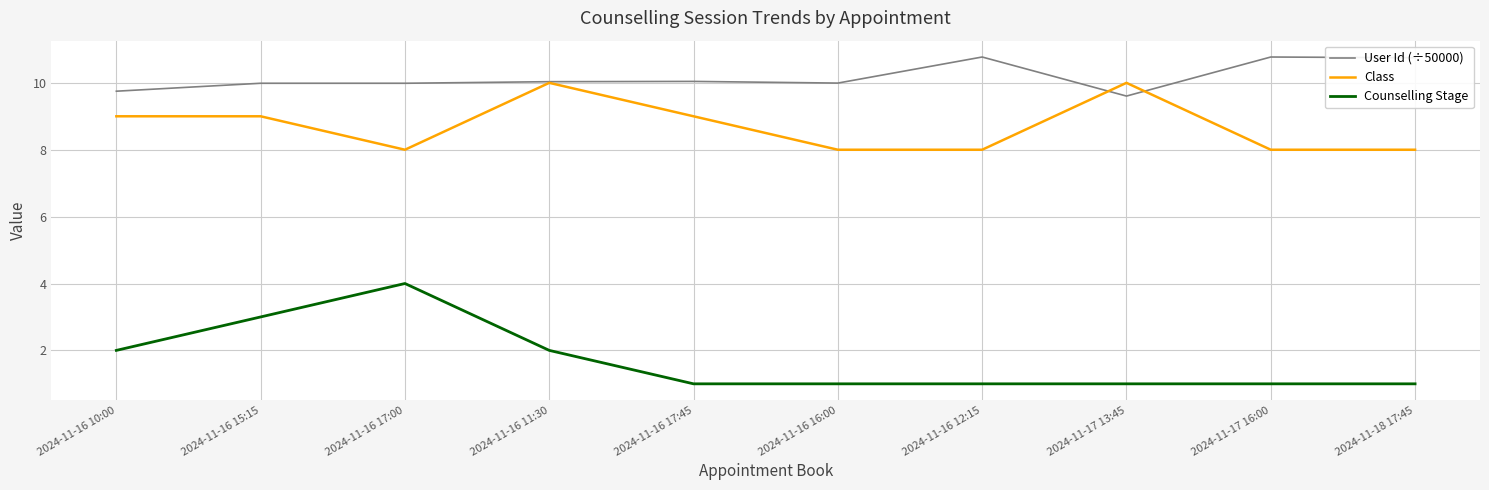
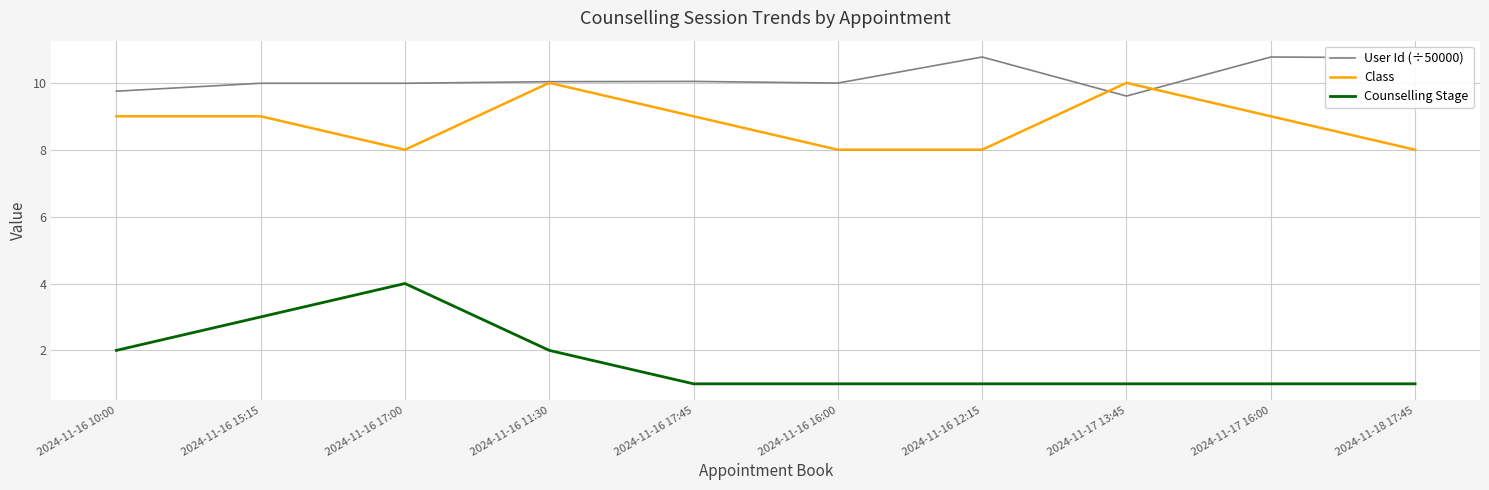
  {
    "User Id (÷50000)": {
      "2024-11-16 10:00": 9.8,
      "2024-11-16 15:15": 10,
      "2024-11-16 17:00": 10,
      "2024-11-16 17:45": 10,
      "2024-11-16 16:00": 10,
      "2024-11-16 12:15": 10.8,
      "2024-11-17 13:45": 9.6,
      "2024-11-17 16:00": 10.8
    },
    "Class": {
      "2024-11-16 10:00": 9,
      "2024-11-16 15:15": 9,
      "2024-11-16 17:00": 8,
      "2024-11-16 17:45": 9,
      "2024-11-16 16:00": 8,
      "2024-11-16 12:15": 8,
      "2024-11-17 13:45": 10,
-     "2024-11-17 16:00": 8,
+     "2024-11-17 16:00": 9,
      "2024-11-18 17:45": 8
    },
    "Counselling Stage": {
      "2024-11-16 10:00": 2,
      "2024-11-16 15:15": 3,
      "2024-11-16 17:00": 4,
      "2024-11-16 11:30": 2,
      "2024-11-16 17:45": 1,
      "2024-11-16 16:00": 1,
      "2024-11-16 12:15": 1,
      "2024-11-17 13:45": 1,
      "2024-11-17 16:00": 1,
      "2024-11-18 17:45": 1
    }
  }
